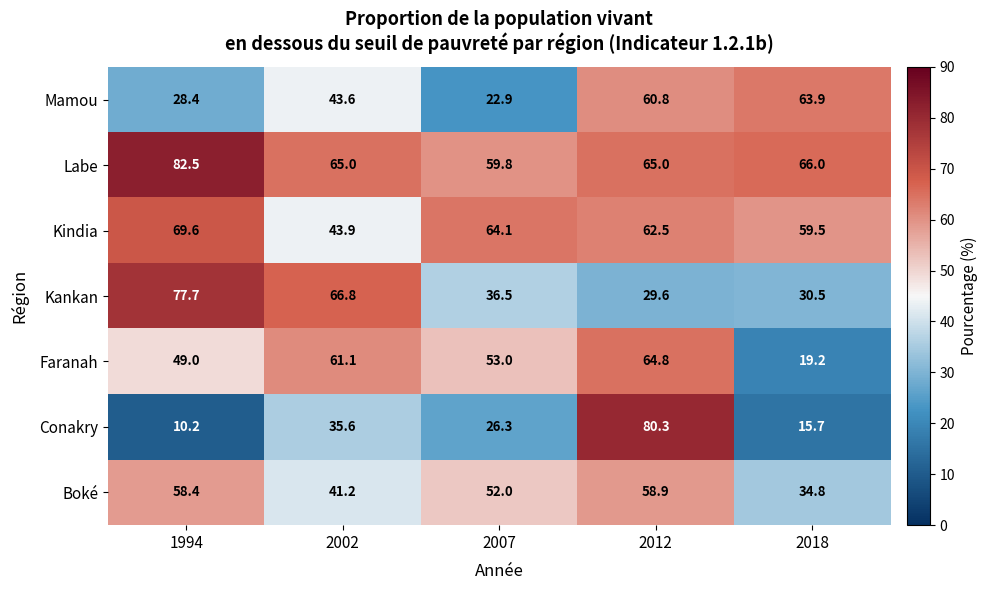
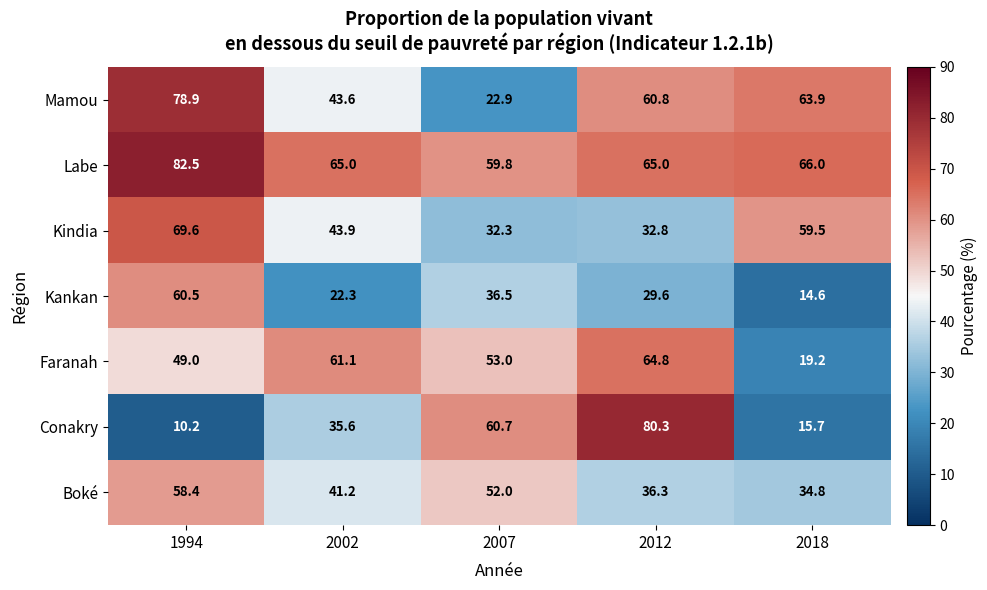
  {
    "Mamou": {
-     "1994": 28.4,
+     "1994": 78.9,
      "2002": 43.6,
      "2007": 22.9,
      "2012": 60.8,
      "2018": 63.9
    },
    "Labe": {
      "1994": 82.5,
      "2002": 65.0,
      "2007": 59.8,
      "2012": 65.0,
      "2018": 66.0
    },
    "Kindia": {
      "1994": 69.6,
      "2002": 43.9,
-     "2007": 64.1,
-     "2012": 62.5,
+     "2007": 32.3,
+     "2012": 32.8,
      "2018": 59.5
    },
    "Kankan": {
-     "1994": 77.7,
-     "2002": 66.8,
+     "1994": 60.5,
+     "2002": 22.3,
      "2007": 36.5,
      "2012": 29.6,
-     "2018": 30.5
+     "2018": 14.6
    },
    "Faranah": {
      "1994": 49.0,
      "2002": 61.1,
      "2007": 53.0,
      "2012": 64.8,
      "2018": 19.2
    },
    "Conakry": {
      "1994": 10.2,
      "2002": 35.6,
-     "2007": 26.3,
+     "2007": 60.7,
      "2012": 80.3,
      "2018": 15.7
    },
    "Boké": {
      "1994": 58.4,
      "2002": 41.2,
      "2007": 52.0,
-     "2012": 58.9,
+     "2012": 36.3,
      "2018": 34.8
    }
  }
